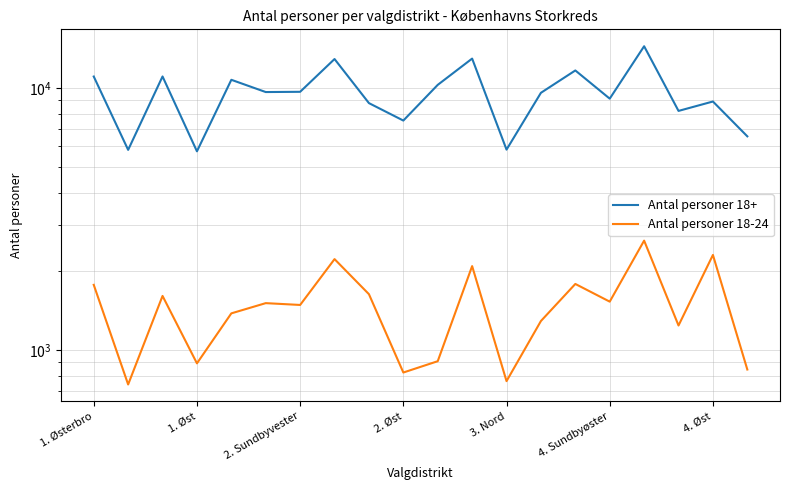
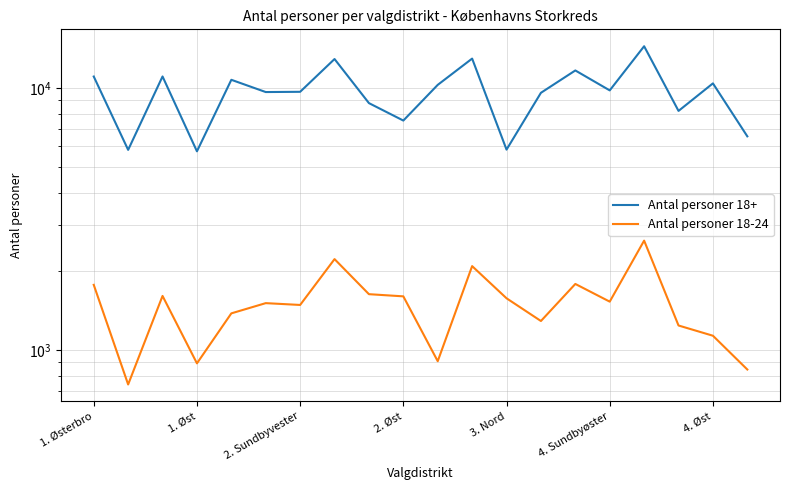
  {
    "Antal personer 18+": {
      "1. Østerbro": 11100,
      "1. Øst": 5700,
      "2. Sundbyvester": 9700,
      "2. Øst": 7500,
      "3. Nord": 5800,
-     "4. Sundbyøster": 9100,
-     "4. Øst": 8900
+     "4. Sundbyøster": 9800,
+     "4. Øst": 10400
    },
    "Antal personer 18-24": {
      "1. Østerbro": 1800,
      "1. Øst": 890,
      "2. Sundbyvester": 1500,
-     "2. Øst": 820,
-     "3. Nord": 760,
+     "2. Øst": 1600,
+     "3. Nord": 1600,
      "4. Sundbyøster": 1500,
-     "4. Øst": 2300
+     "4. Øst": 1140
    }
  }
